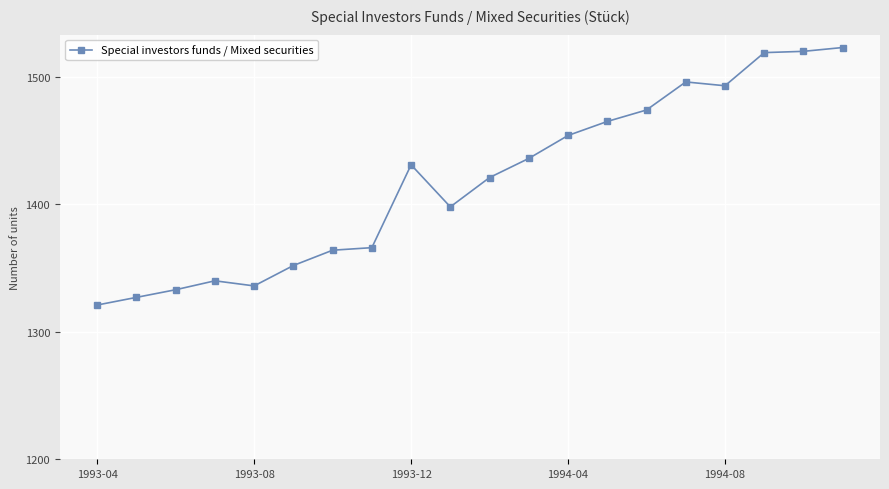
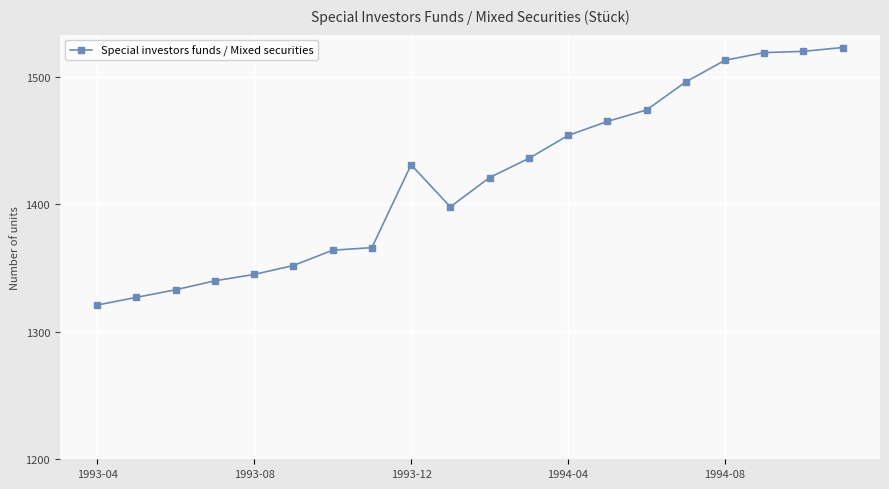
  {
    "1993-04": 1321,
-   "1993-08": 1336,
+   "1993-08": 1345,
    "1993-12": 1431,
    "1994-04": 1454,
-   "1994-08": 1493
+   "1994-08": 1513
  }
